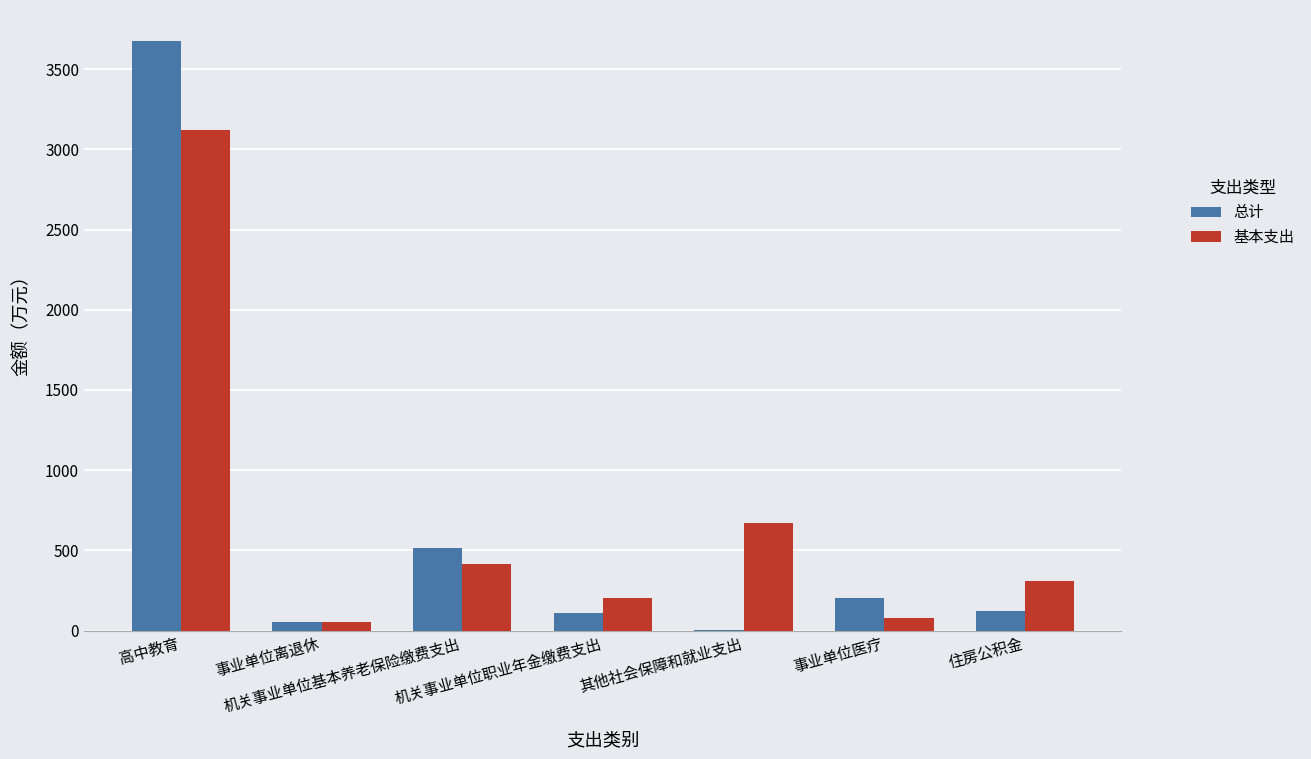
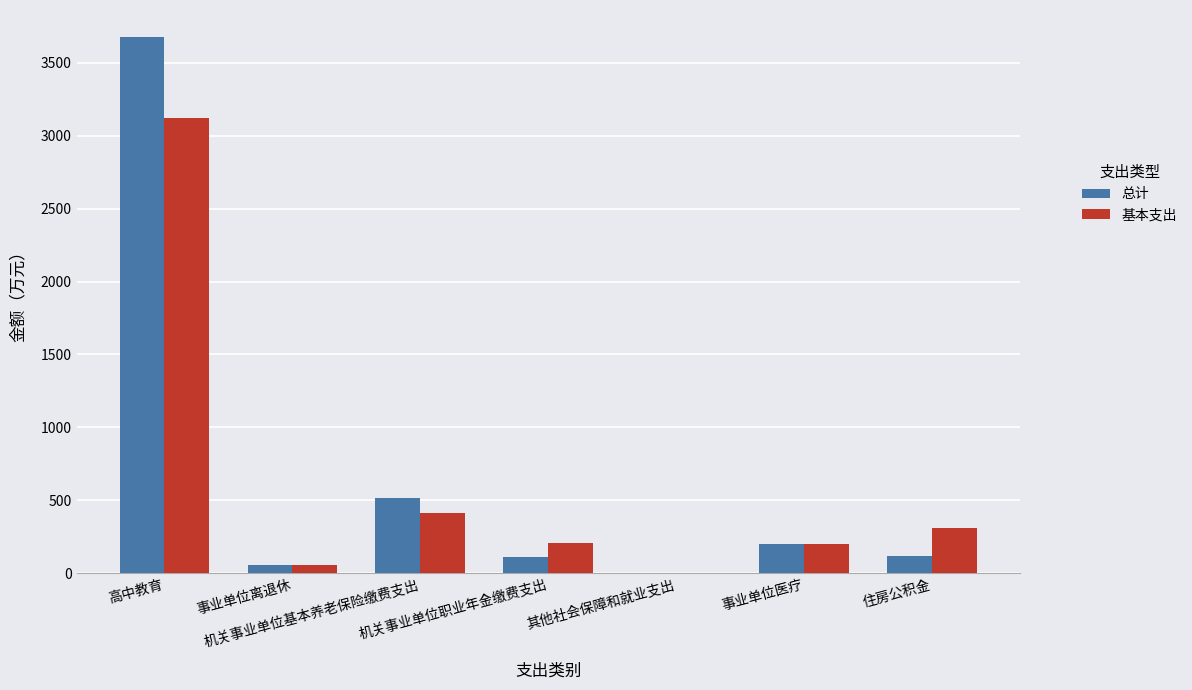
  {
    "总计": {
      "高中教育": 3680,
      "事业单位离退休": 50,
      "机关事业单位基本养老保险缴费支出": 510,
      "机关事业单位职业年金缴费支出": 110,
      "事业单位医疗": 200,
      "住房公积金": 120
    },
    "基本支出": {
      "高中教育": 3120,
      "事业单位离退休": 50,
      "机关事业单位基本养老保险缴费支出": 410,
      "机关事业单位职业年金缴费支出": 210,
-     "其他社会保障和就业支出": 670,
-     "事业单位医疗": 80,
+     "其他社会保障和就业支出": 0,
+     "事业单位医疗": 200,
      "住房公积金": 310
    }
  }
